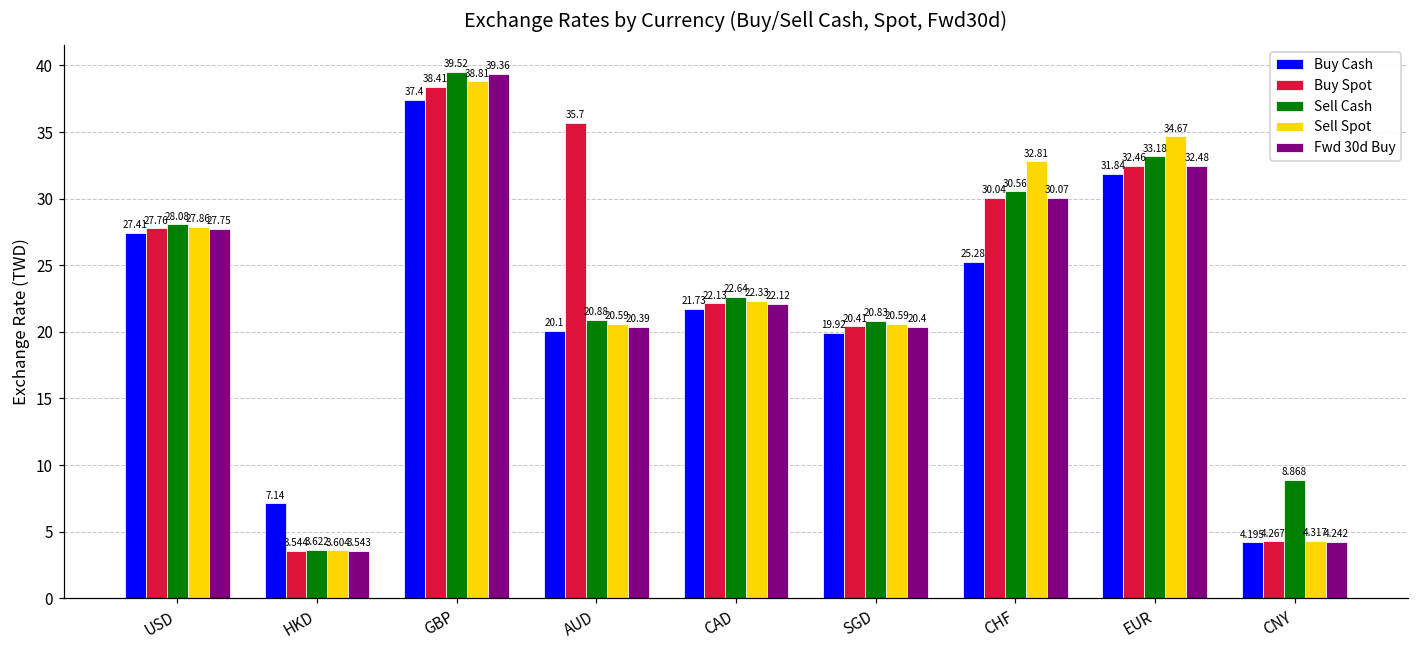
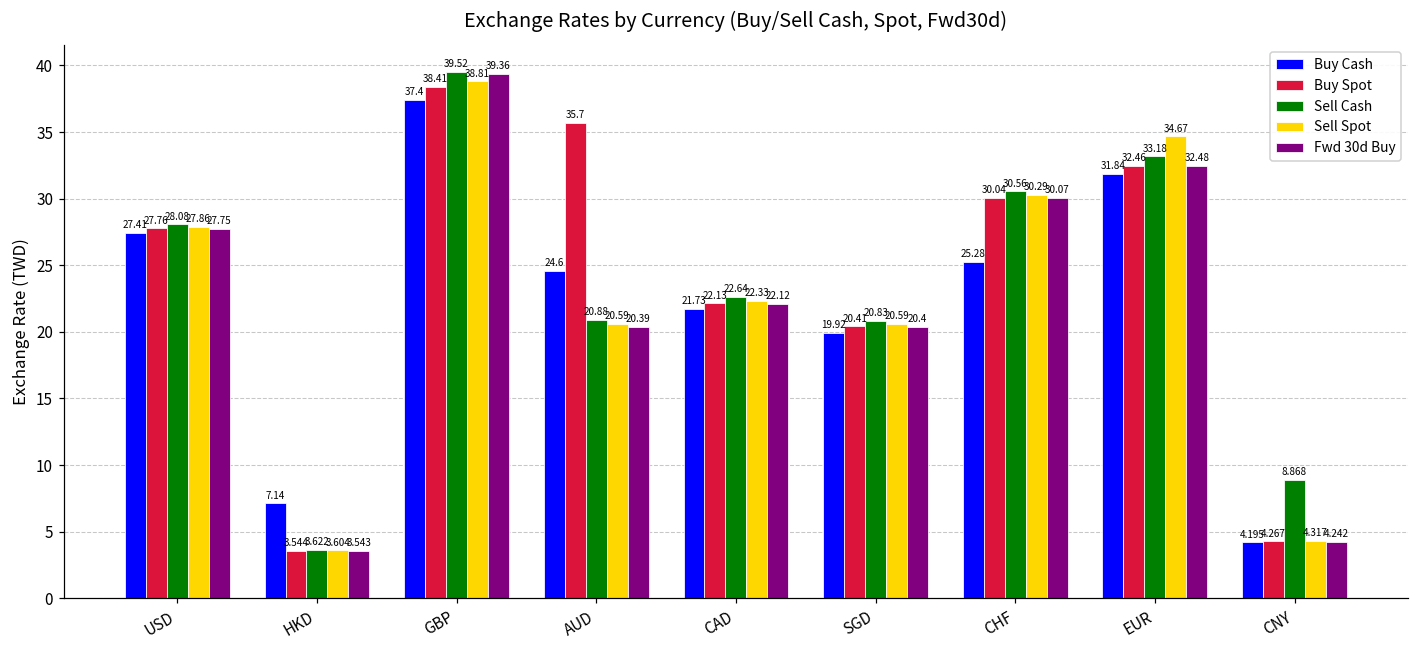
  {
    "Buy Cash": {
      "USD": 27.41,
      "HKD": 7.14,
      "GBP": 37.4,
-     "AUD": 20.1,
+     "AUD": 24.6,
      "CAD": 21.73,
      "SGD": 19.92,
      "CHF": 25.28,
      "EUR": 31.84,
      "CNY": 4.195
    },
    "Buy Spot": {
      "USD": 27.76,
      "HKD": 3.544,
      "GBP": 38.41,
      "AUD": 35.7,
      "CAD": 22.13,
      "SGD": 20.41,
      "CHF": 30.04,
      "EUR": 32.46,
      "CNY": 4.267
    },
    "Sell Cash": {
      "USD": 28.08,
      "GBP": 39.52,
      "AUD": 20.88,
      "CAD": 22.64,
      "SGD": 20.83,
      "CHF": 30.56,
      "EUR": 33.18,
      "CNY": 8.868
    },
    "Sell Spot": {
      "USD": 27.86,
      "GBP": 38.81,
      "AUD": 20.59,
      "CAD": 22.33,
      "SGD": 20.59,
-     "CHF": 32.81,
+     "CHF": 30.29,
      "EUR": 34.67,
      "CNY": 4.317
    },
    "Fwd 30d Buy": {
      "USD": 27.75,
      "HKD": 3.543,
      "GBP": 39.36,
      "AUD": 20.39,
      "CAD": 22.12,
      "SGD": 20.4,
      "CHF": 30.07,
      "EUR": 32.48,
      "CNY": 4.242
    }
  }
